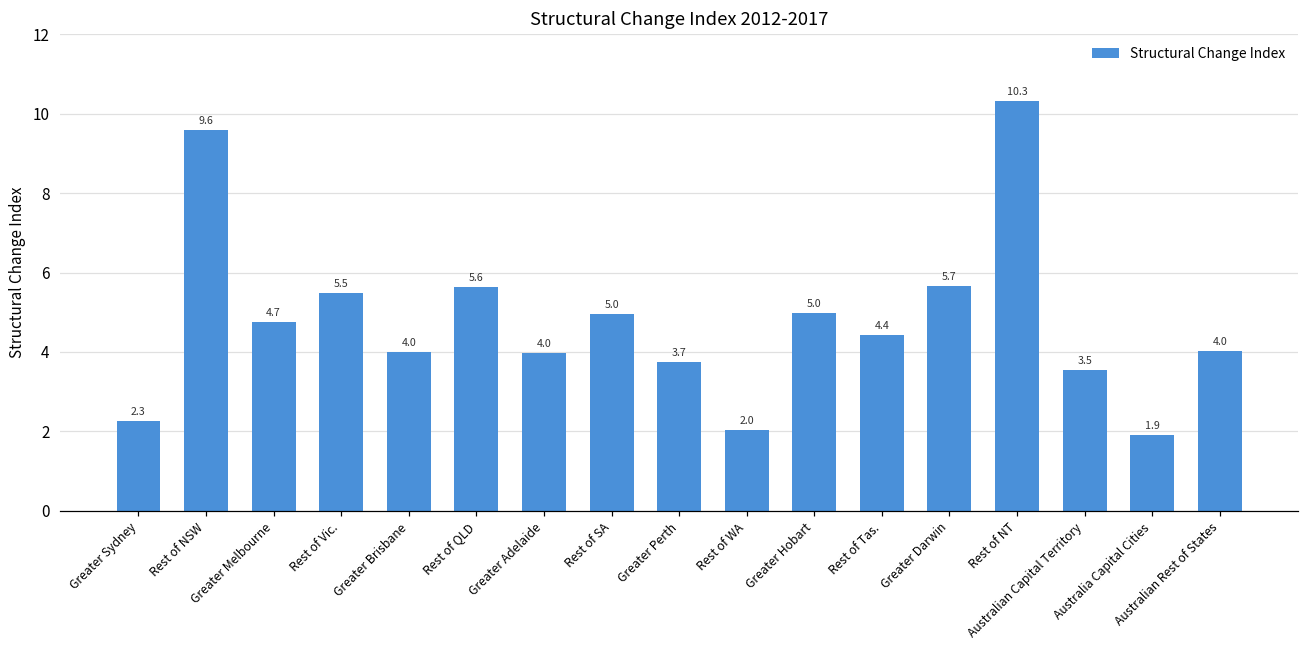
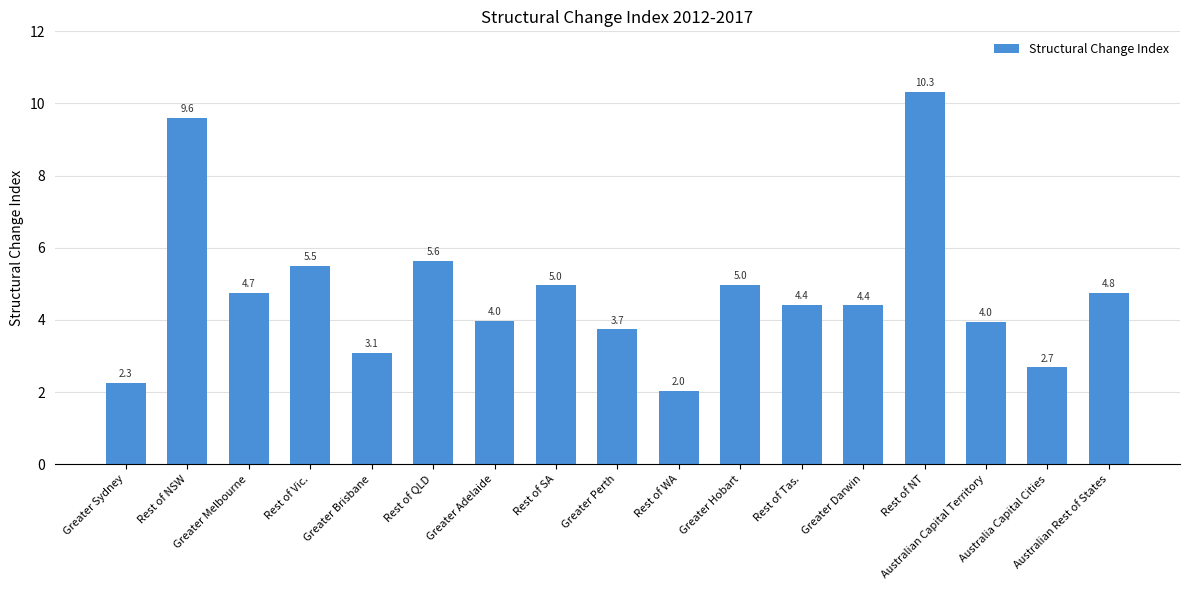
  {
    "Greater Sydney": 2.3,
    "Rest of NSW": 9.6,
    "Greater Melbourne": 4.7,
    "Rest of Vic.": 5.5,
-   "Greater Brisbane": 4.0,
+   "Greater Brisbane": 3.1,
    "Rest of QLD": 5.6,
    "Greater Adelaide": 4.0,
    "Rest of SA": 5.0,
    "Greater Perth": 3.7,
    "Rest of WA": 2.0,
    "Greater Hobart": 5.0,
    "Rest of Tas.": 4.4,
-   "Greater Darwin": 5.7,
+   "Greater Darwin": 4.4,
    "Rest of NT": 10.3,
-   "Australian Capital Territory": 3.5,
-   "Australia Capital Cities": 1.9,
-   "Australian Rest of States": 4.0
+   "Australian Capital Territory": 4.0,
+   "Australia Capital Cities": 2.7,
+   "Australian Rest of States": 4.8
  }
